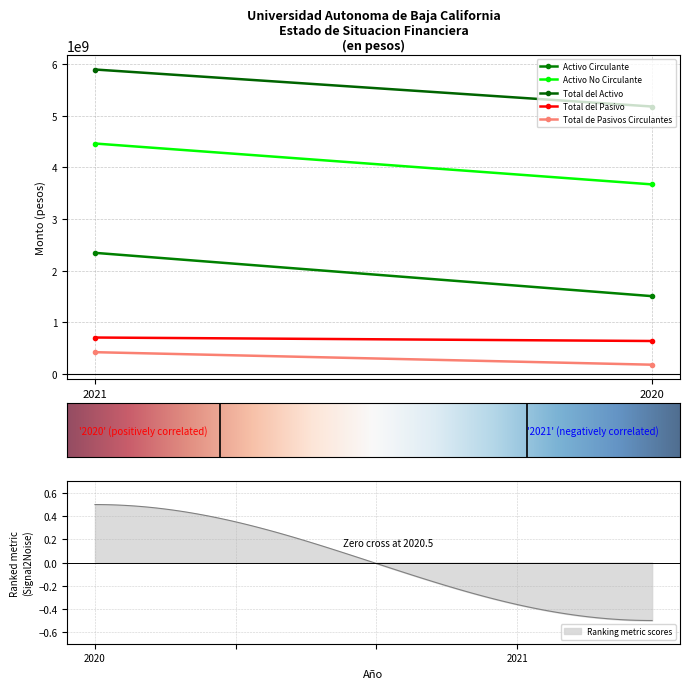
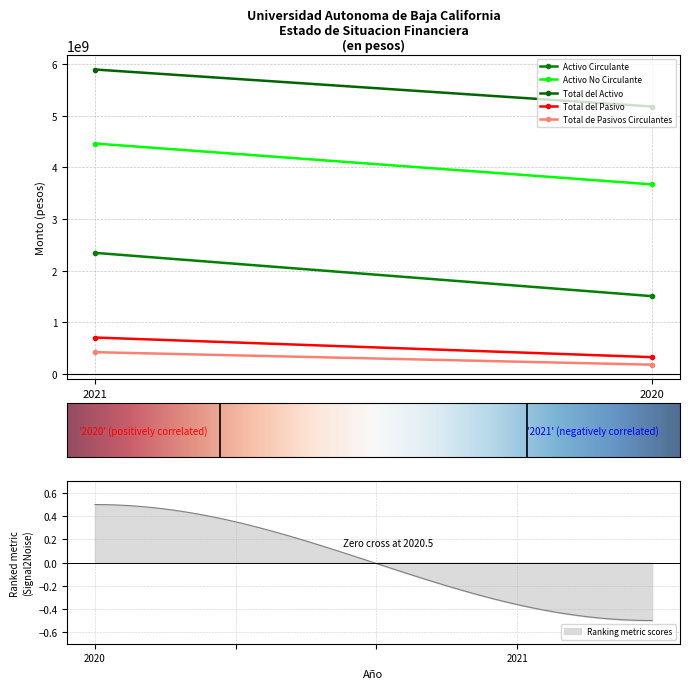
  {
    "Universidad Autonoma de Baja California Estado de Situacion Financiera (en pesos)": {
      "Activo No Circulante": {
        "2021": 4500000000,
        "2020": 3700000000
      },
      "Total del Pasivo": {
        "2021": 700000000,
-       "2020": 600000000
+       "2020": 300000000
      },
      "Total de Pasivos Circulantes": {
        "2021": 400000000,
        "2020": 200000000
      }
    }
  }
